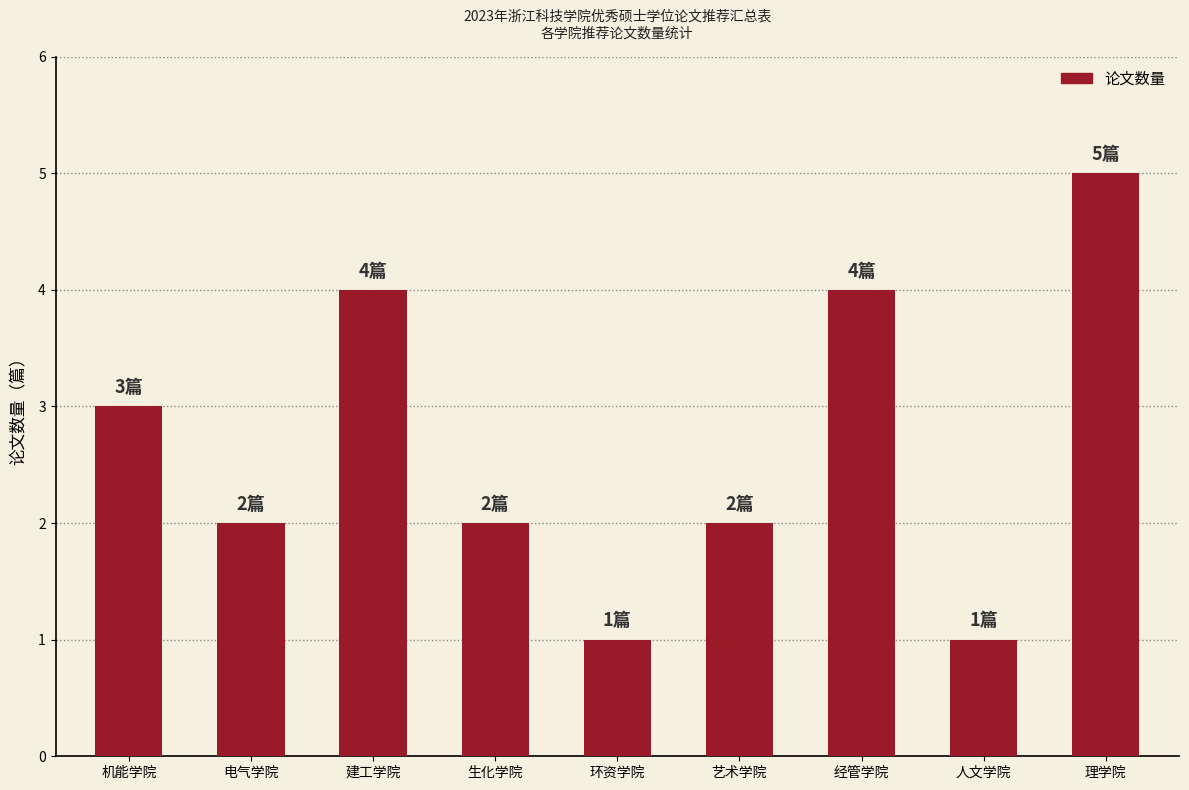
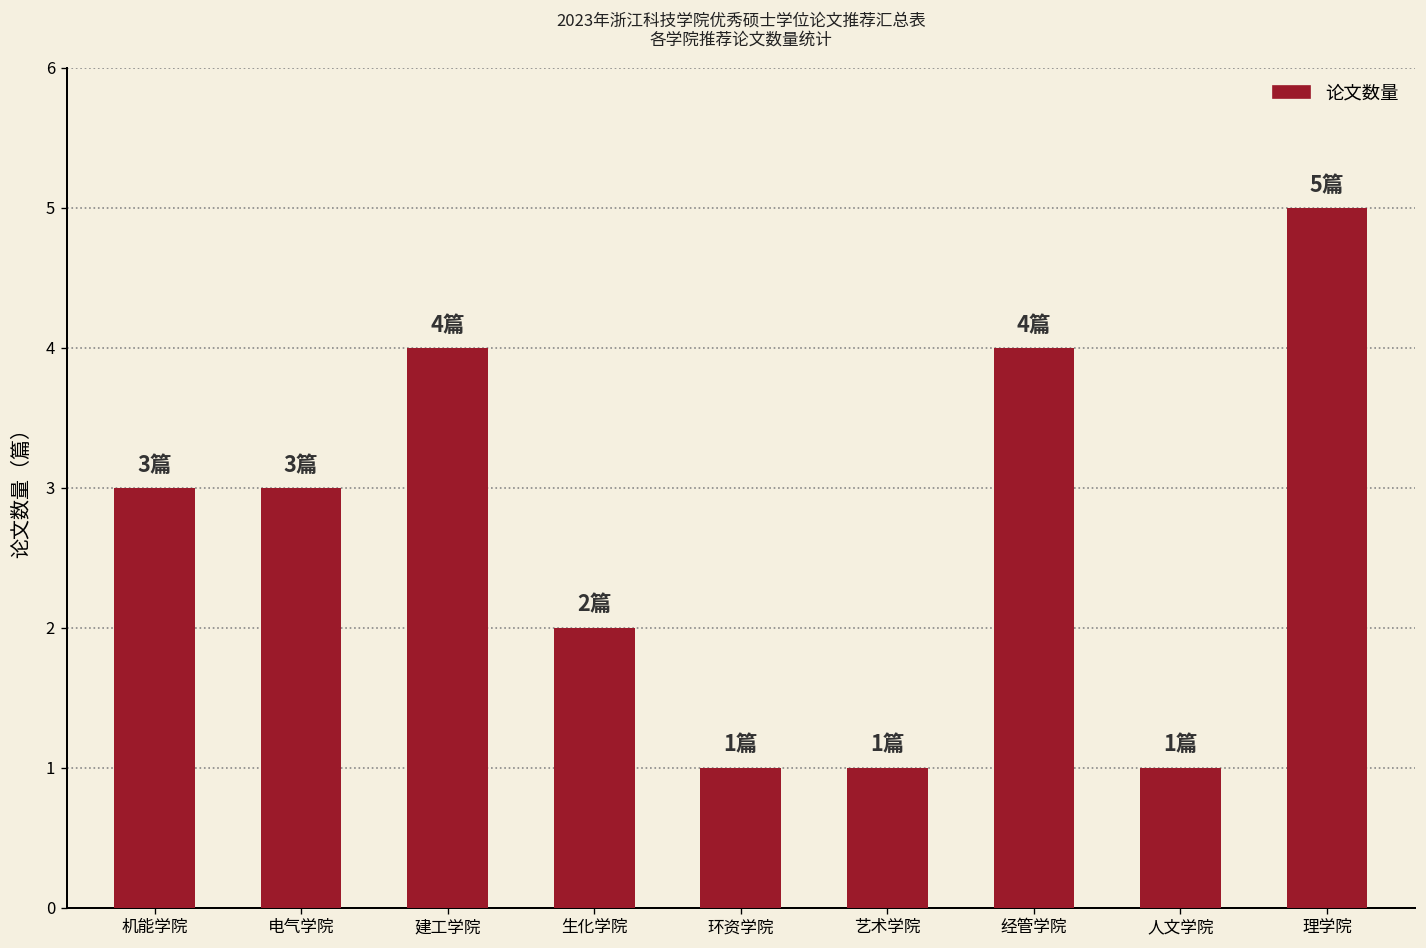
  {
    "机能学院": "3篇",
-   "电气学院": "2篇",
+   "电气学院": "3篇",
    "建工学院": "4篇",
    "生化学院": "2篇",
    "环资学院": "1篇",
-   "艺术学院": "2篇",
+   "艺术学院": "1篇",
    "经管学院": "4篇",
    "人文学院": "1篇",
    "理学院": "5篇"
  }
